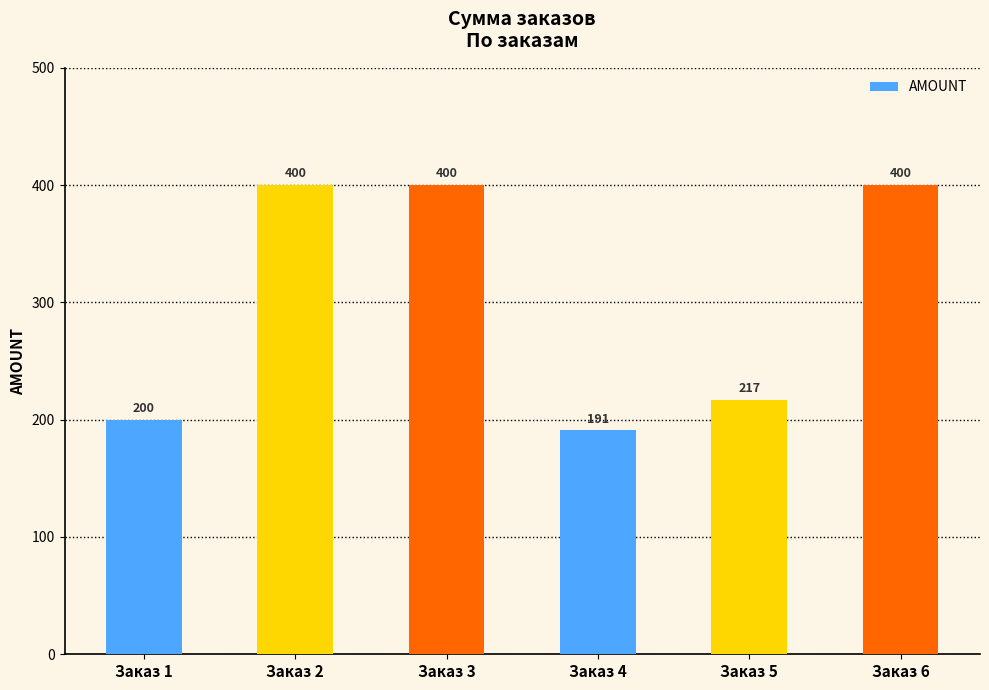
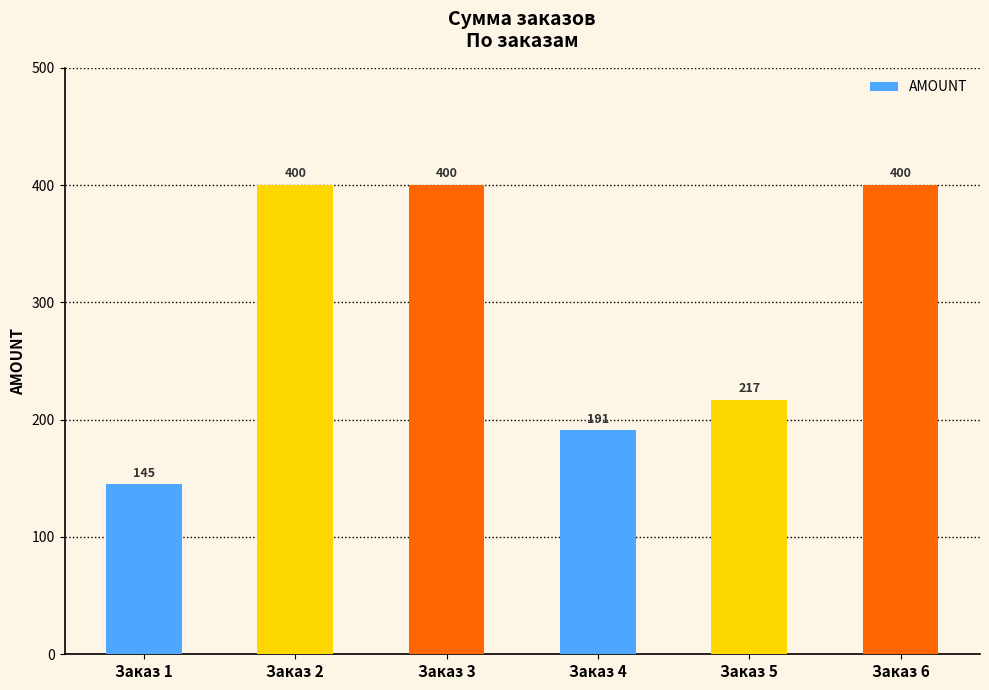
  {
-   "Заказ 1": 200,
+   "Заказ 1": 145,
    "Заказ 2": 400,
    "Заказ 3": 400,
    "Заказ 4": 191,
    "Заказ 5": 217,
    "Заказ 6": 400
  }
